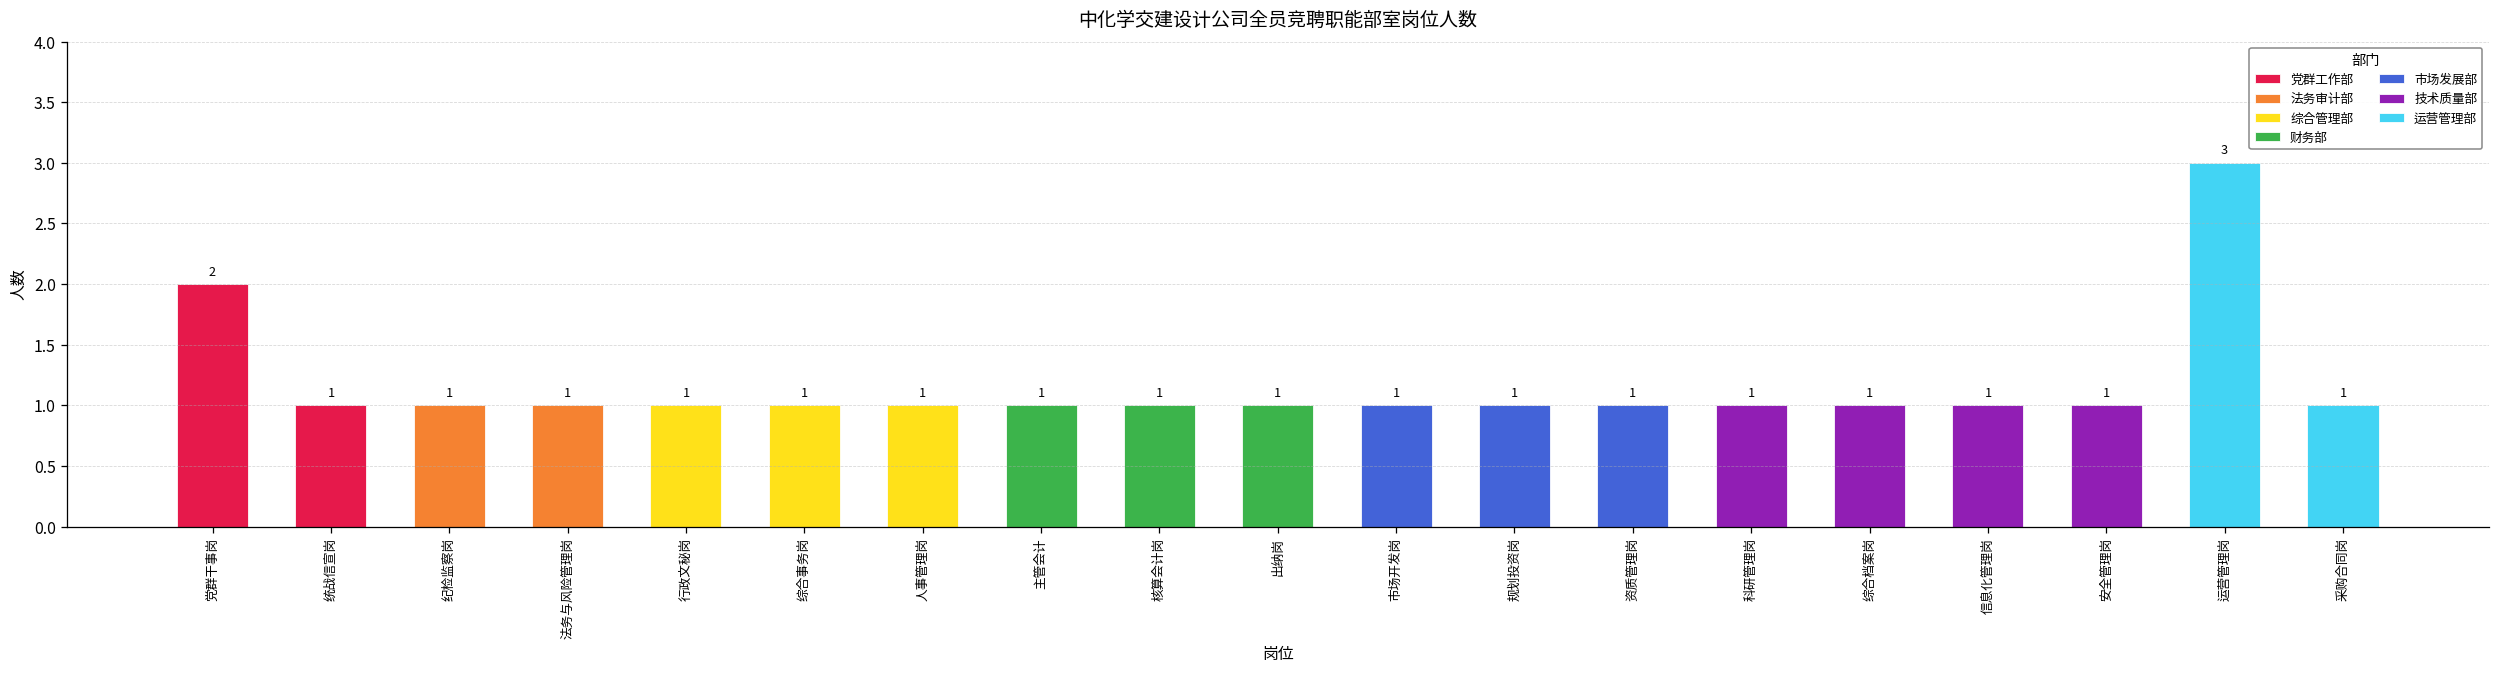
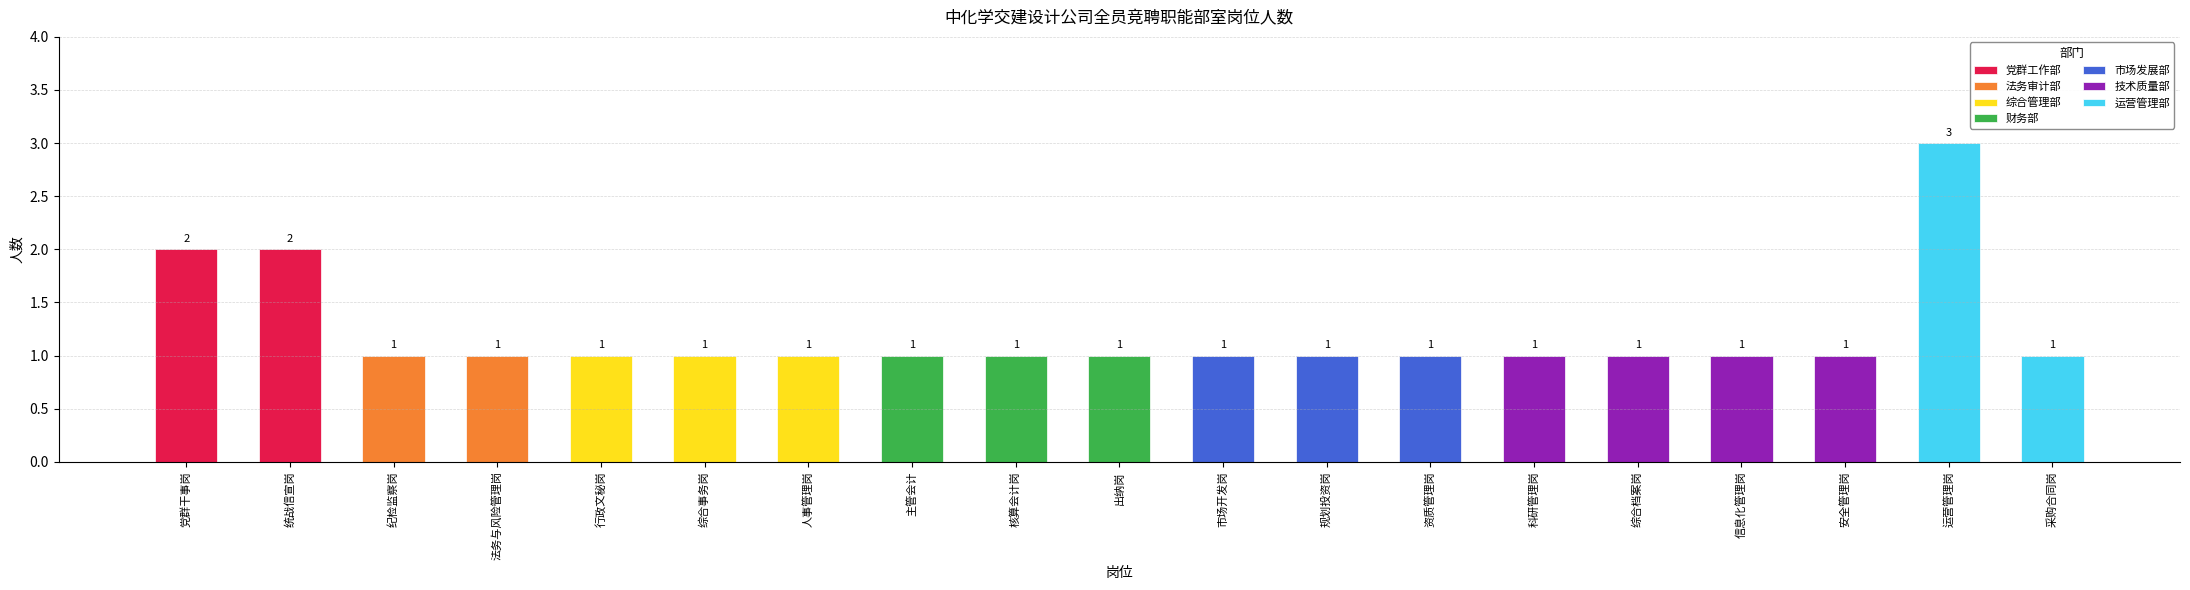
  {
    "党群干事岗": 2,
-   "统战信宣岗": 1,
+   "统战信宣岗": 2,
    "纪检监察岗": 1,
    "法务与风险管理岗": 1,
    "行政文秘岗": 1,
    "综合事务岗": 1,
    "人事管理岗": 1,
    "主管会计": 1,
    "核算会计岗": 1,
    "出纳岗": 1,
    "市场开发岗": 1,
    "规划投资岗": 1,
    "资质管理岗": 1,
    "科研管理岗": 1,
    "综合档案岗": 1,
    "信息化管理岗": 1,
    "安全管理岗": 1,
    "运营管理岗": 3,
    "采购合同岗": 1
  }
